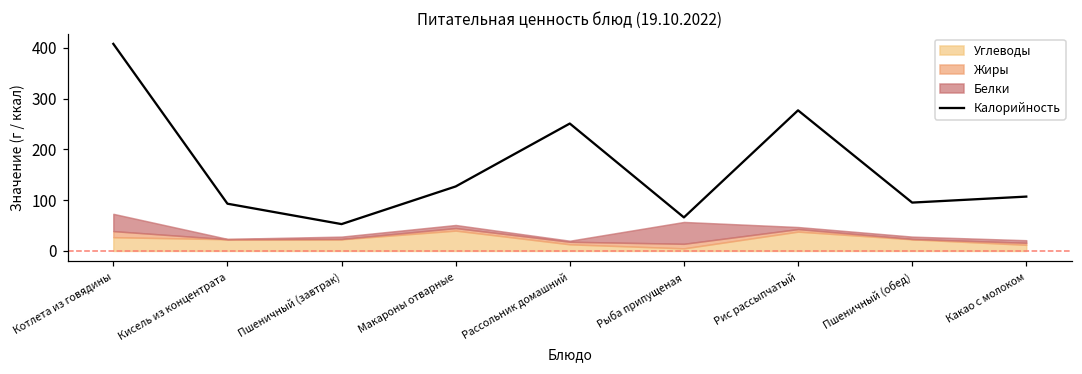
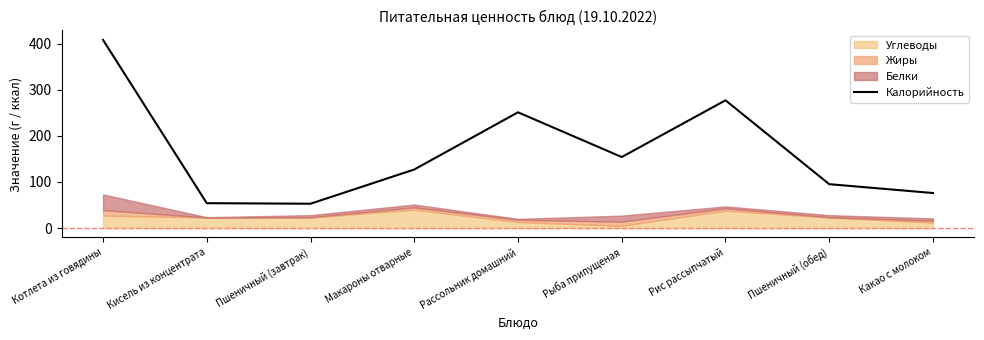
  {
    "Калорийность": {
      "Котлета из говядины": 410,
-     "Кисель из концентрата": 90,
+     "Кисель из концентрата": 50,
      "Пшеничный (завтрак)": 50,
      "Макароны отварные": 130,
      "Рассольник домашний": 250,
-     "Рыба припущеная": 70,
+     "Рыба припущеная": 150,
      "Рис рассыпчатый": 280,
      "Пшеничный (обед)": 100,
-     "Какао с молоком": 110
+     "Какао с молоком": 80
    },
    "Белки": {
      "Котлета из говядины": 30,
      "Макароны отварные": 10,
-     "Рыба припущеная": 40
+     "Рыба припущеная": 10
    }
  }
